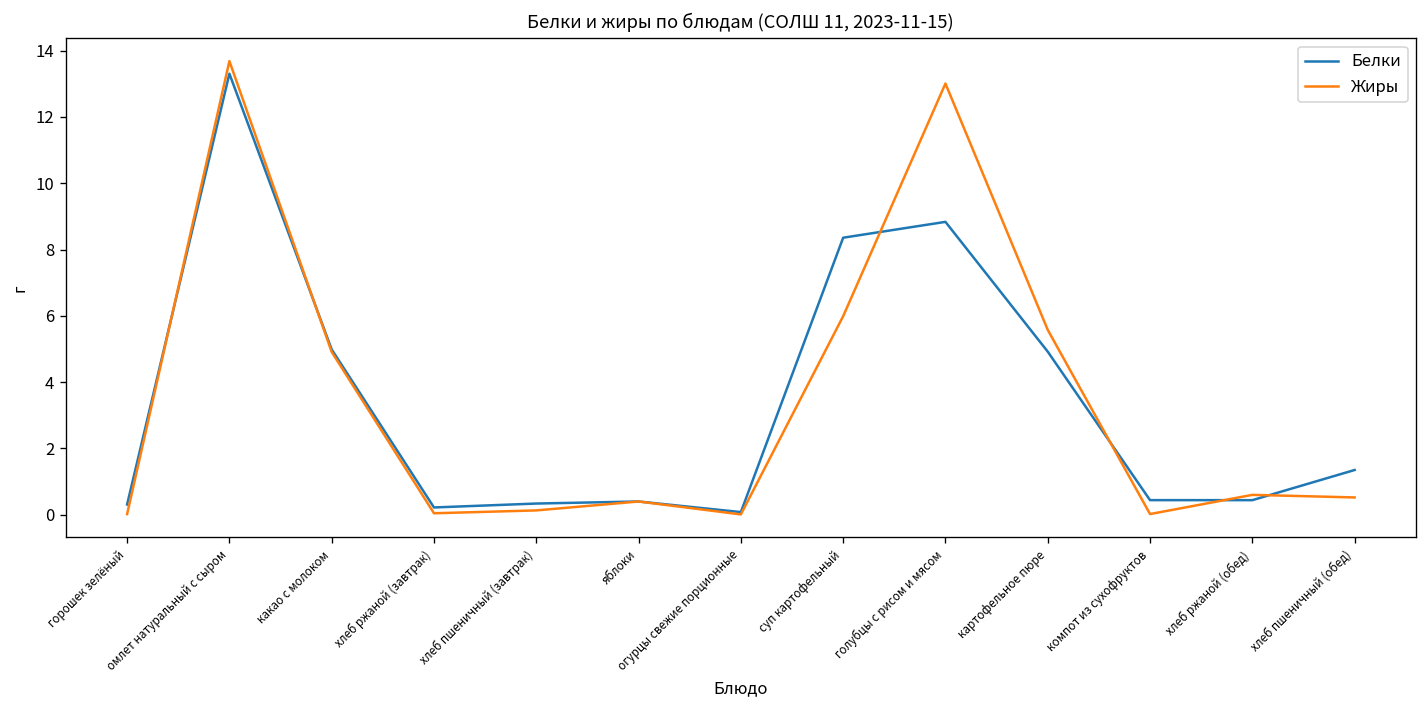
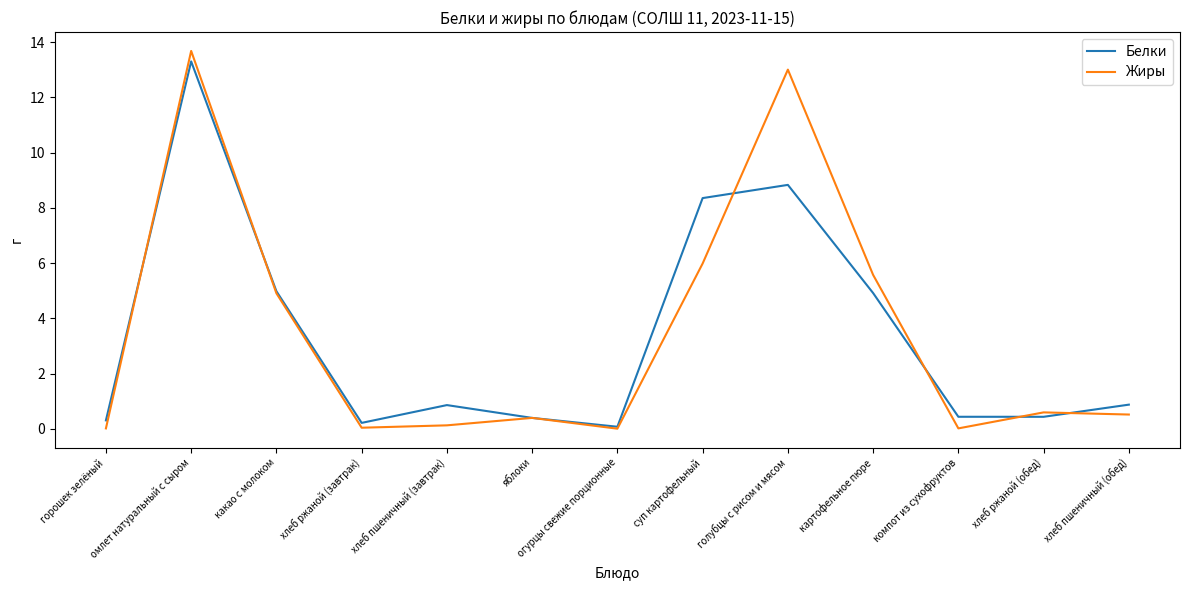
  {
    "Белки": {
      "горошек зелёный": 0.3,
      "омлет натуральный с сыром": 13.3,
      "хлеб ржаной (завтрак)": 0.2,
-     "хлеб пшеничный (завтрак)": 0.3,
+     "хлеб пшеничный (завтрак)": 0.9,
      "суп картофельный": 8.4,
      "голубцы с рисом и мясом": 8.8,
      "картофельное пюре": 4.9,
      "компот из сухофруктов": 0.4,
      "хлеб ржаной (обед)": 0.4,
-     "хлеб пшеничный (обед)": 1.4
+     "хлеб пшеничный (обед)": 0.9
    },
    "Жиры": {
      "горошек зелёный": 0.0,
      "омлет натуральный с сыром": 13.7,
      "хлеб ржаной (завтрак)": 0.0,
      "хлеб пшеничный (завтрак)": 0.1,
      "суп картофельный": 6.0,
      "голубцы с рисом и мясом": 13.0,
      "картофельное пюре": 5.6,
      "компот из сухофруктов": 0.0,
      "хлеб ржаной (обед)": 0.6,
      "хлеб пшеничный (обед)": 0.5
    }
  }
